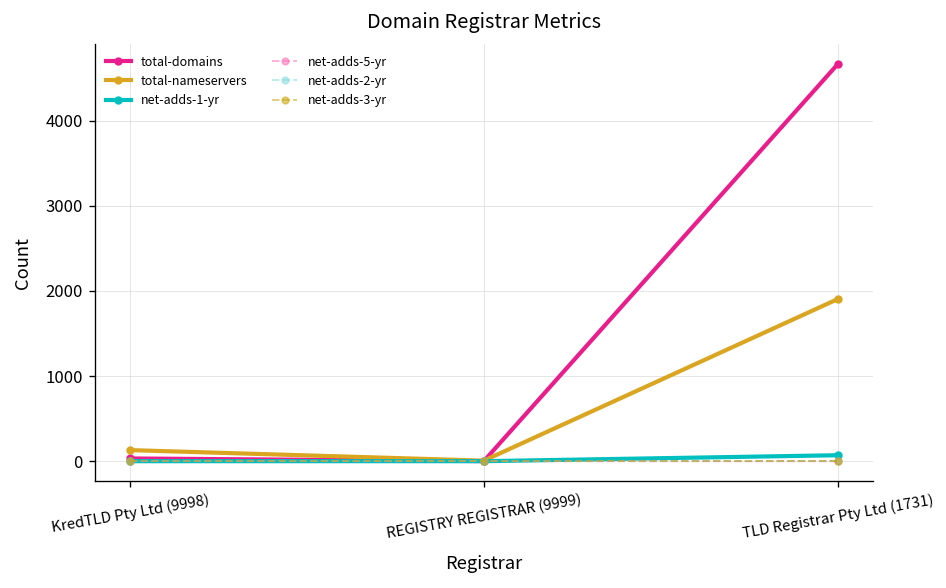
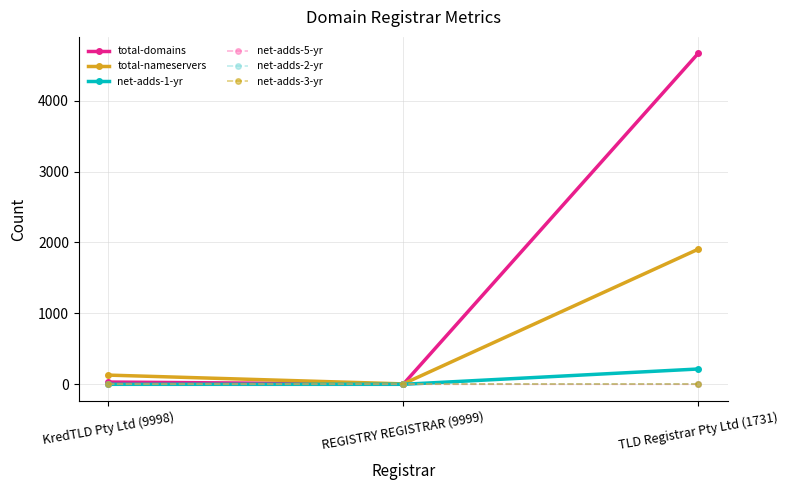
  {
    "total-domains": {
      "TLD Registrar Pty Ltd (1731)": 4700
    },
    "net-adds-1-yr": {
-     "TLD Registrar Pty Ltd (1731)": 100
+     "TLD Registrar Pty Ltd (1731)": 200
    }
  }
